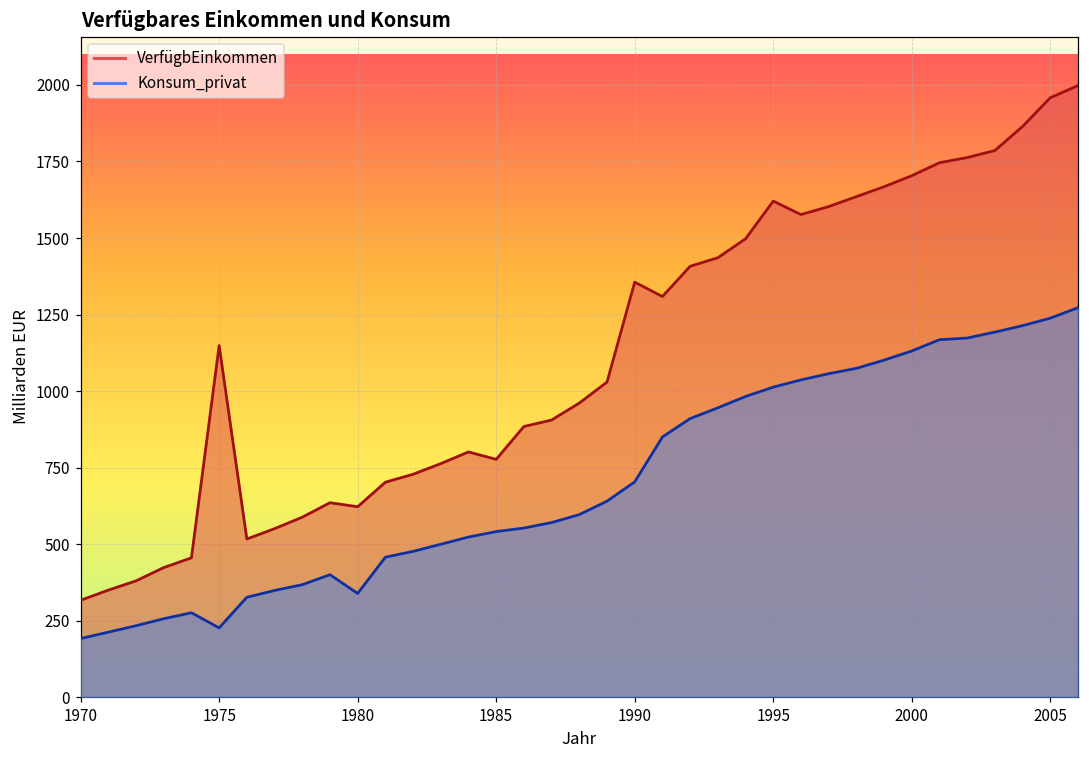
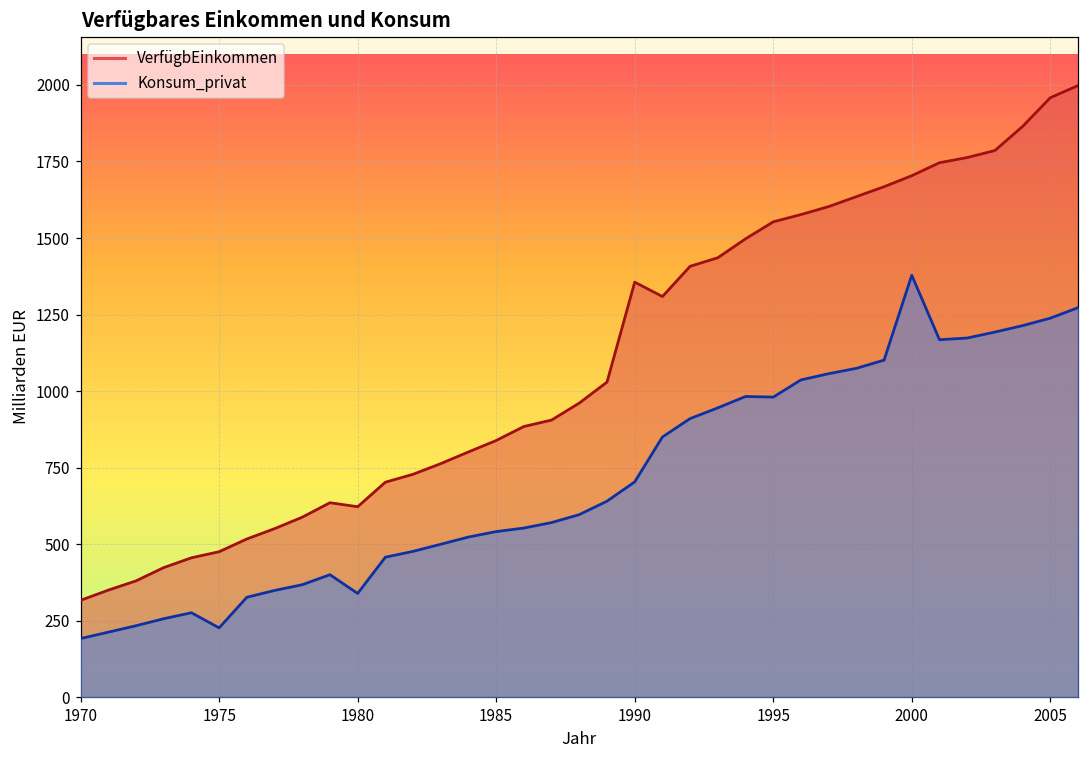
  {
    "VerfügbEinkommen": {
      "1970": 320,
-     "1975": 1150,
+     "1975": 480,
      "1980": 620,
-     "1985": 780,
+     "1985": 840,
      "1990": 1360,
-     "1995": 1620,
+     "1995": 1550,
      "2000": 1700,
      "2005": 1960
    },
    "Konsum_privat": {
      "1970": 190,
      "1975": 230,
      "1980": 340,
      "1985": 540,
      "1990": 700,
-     "1995": 1010,
-     "2000": 1130,
+     "1995": 980,
+     "2000": 1380,
      "2005": 1240
    }
  }
